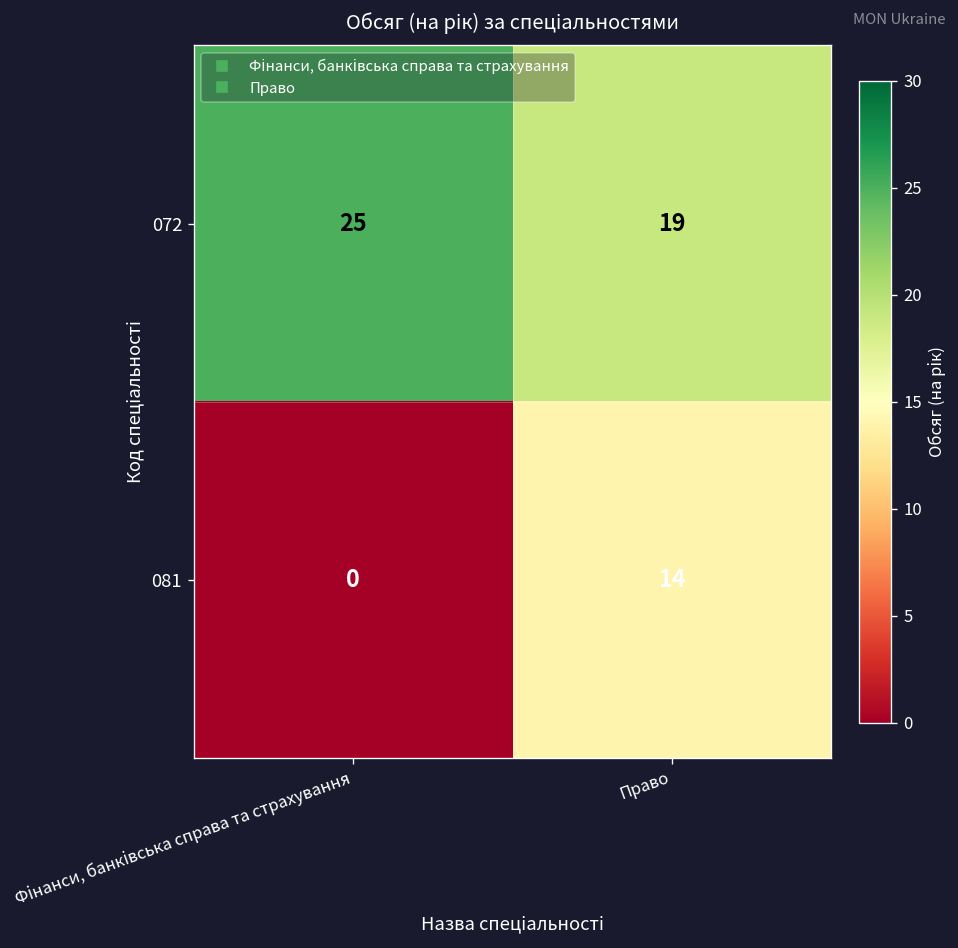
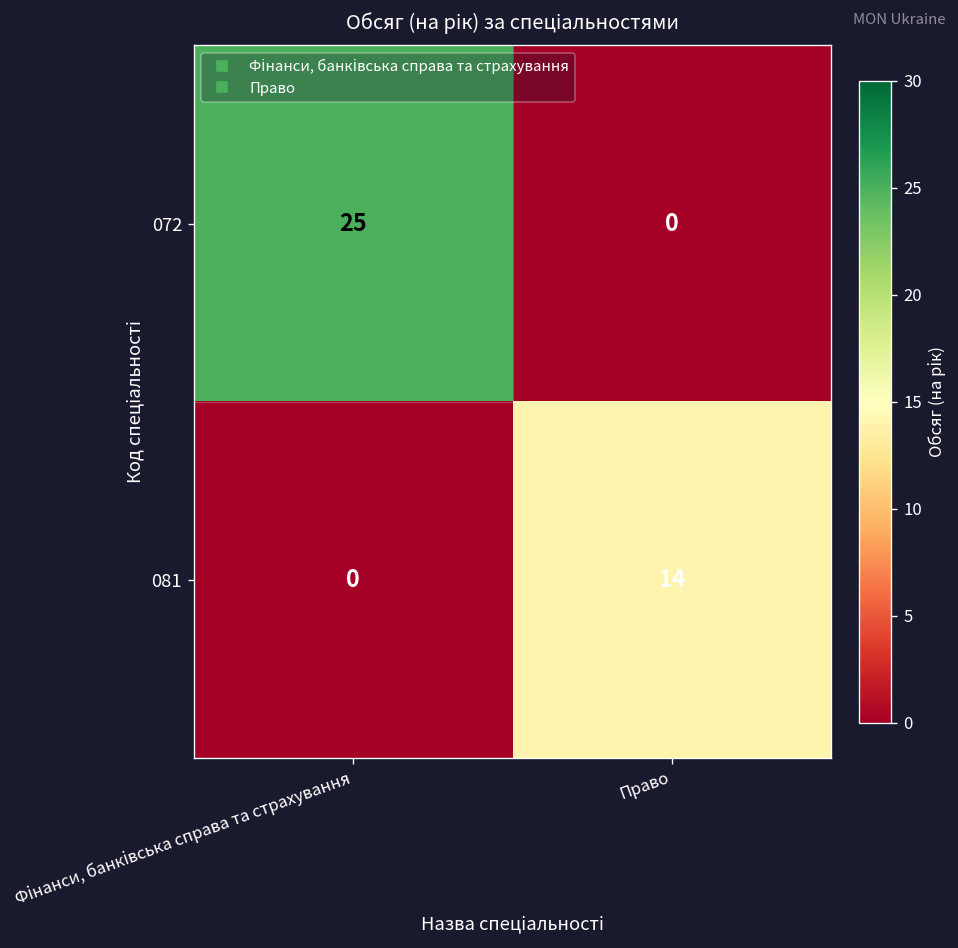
  {
    "072": {
      "Фінанси, банківська справа та страхування": 25,
-     "Право": 19
+     "Право": 0
    },
    "081": {
      "Фінанси, банківська справа та страхування": 0,
      "Право": 14
    }
  }
